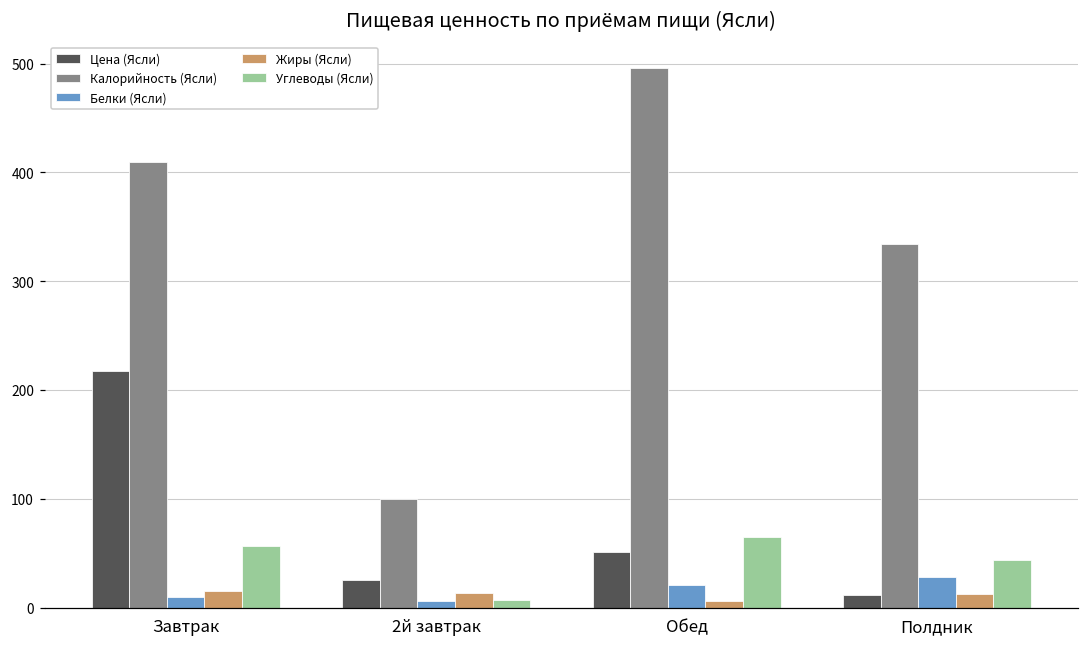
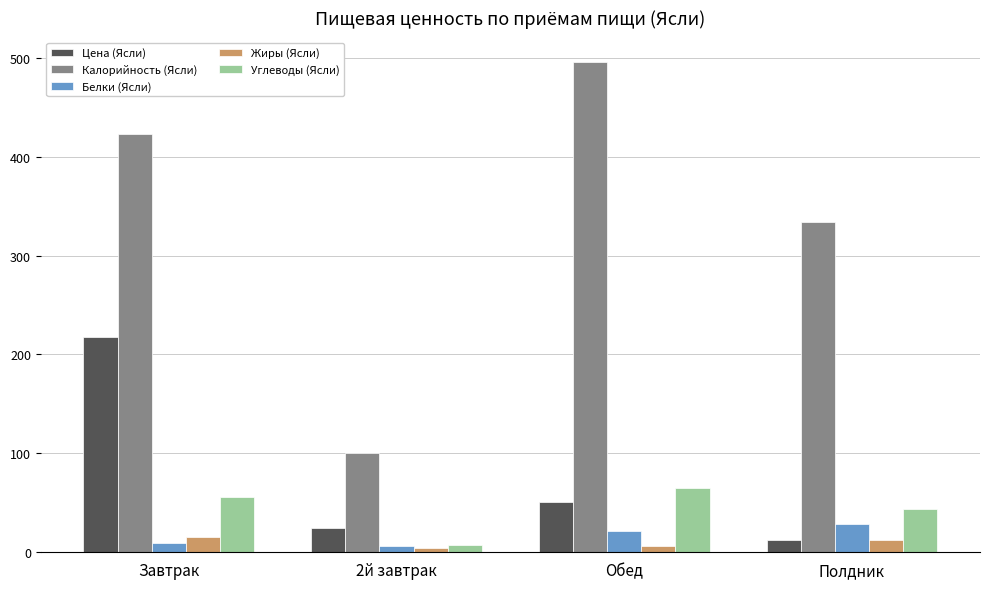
  {
    "Цена (Ясли)": {
      "Завтрак": 220,
      "2й завтрак": 30,
      "Обед": 50,
      "Полдник": 10
    },
    "Калорийность (Ясли)": {
-     "Завтрак": 410,
+     "Завтрак": 420,
      "2й завтрак": 100,
      "Обед": 500,
      "Полдник": 330
    },
    "Белки (Ясли)": {
      "Завтрак": 10,
      "2й завтрак": 10,
      "Обед": 20,
      "Полдник": 30
    },
    "Жиры (Ясли)": {
      "Завтрак": 10,
-     "2й завтрак": 10,
+     "2й завтрак": 0,
      "Обед": 10,
      "Полдник": 10
    },
    "Углеводы (Ясли)": {
      "Завтрак": 60,
      "2й завтрак": 10,
      "Обед": 60,
      "Полдник": 40
    }
  }
